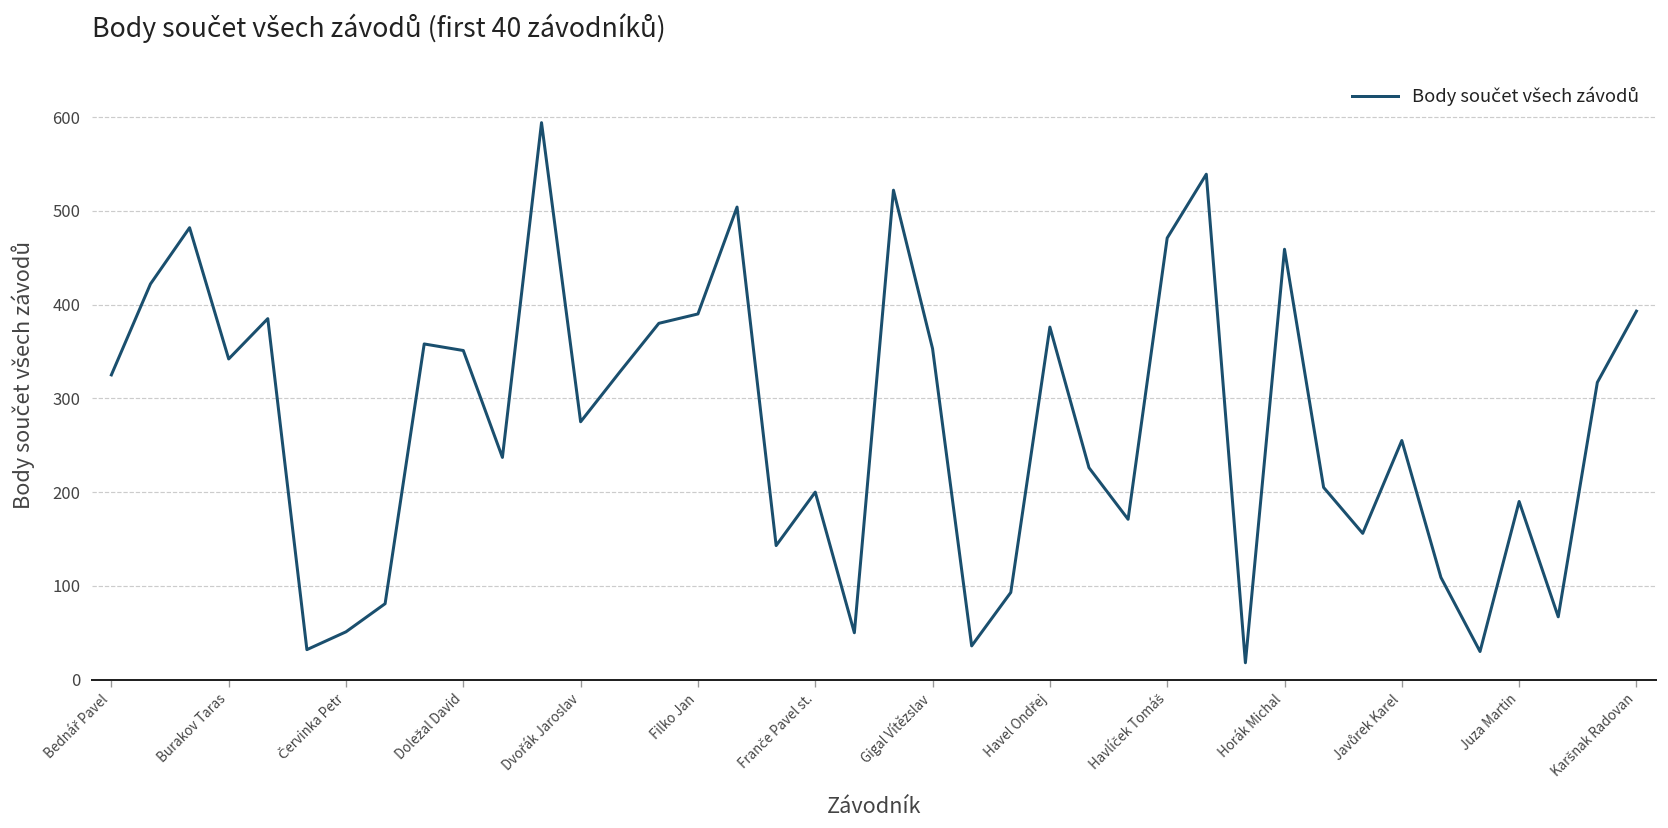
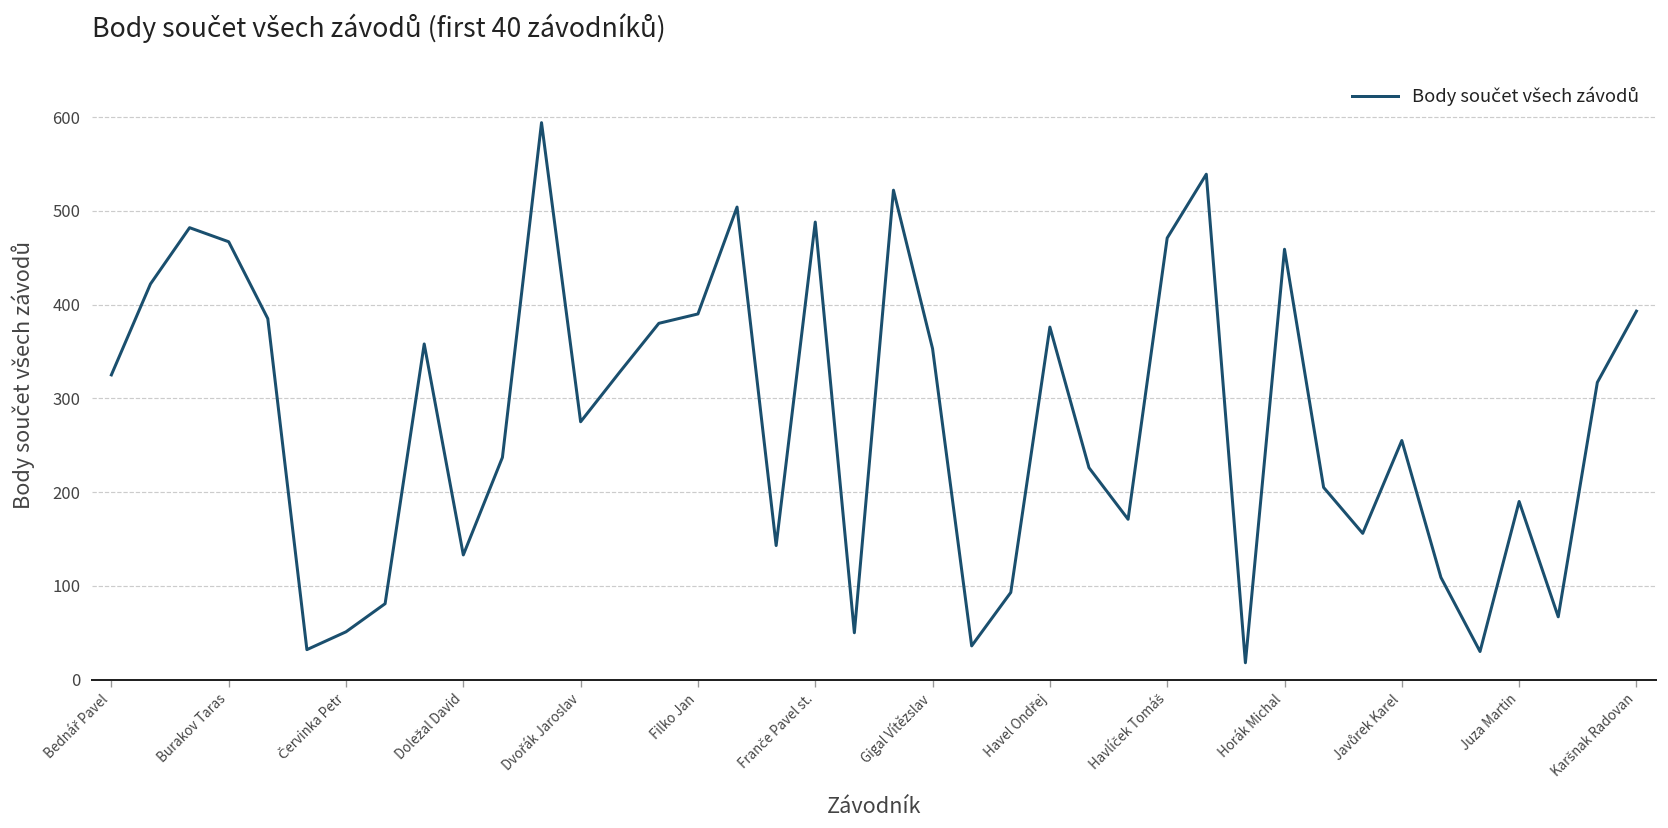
  {
    "Bednář Pavel": 330,
-   "Burakov Taras": 340,
+   "Burakov Taras": 470,
    "Červinka Petr": 50,
-   "Doležal David": 350,
+   "Doležal David": 130,
    "Dvořák Jaroslav": 280,
    "Filko Jan": 390,
-   "Franče Pavel st.": 200,
+   "Franče Pavel st.": 490,
    "Gigal Vítězslav": 350,
    "Havel Ondřej": 380,
    "Havlíček Tomáš": 470,
    "Horák Michal": 460,
    "Javůrek Karel": 260,
    "Juza Martin": 190,
    "Karšnak Radovan": 390
  }
